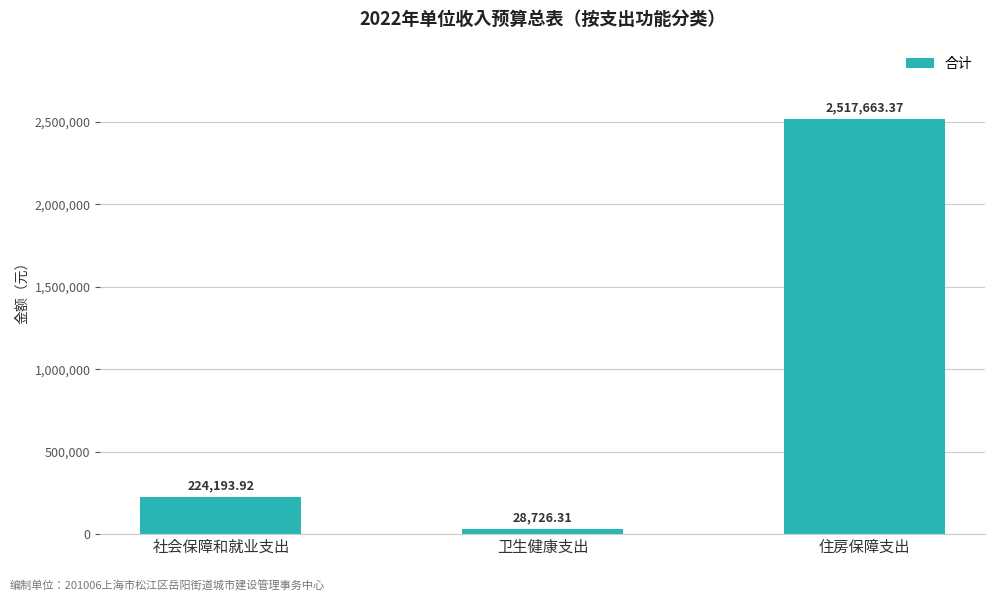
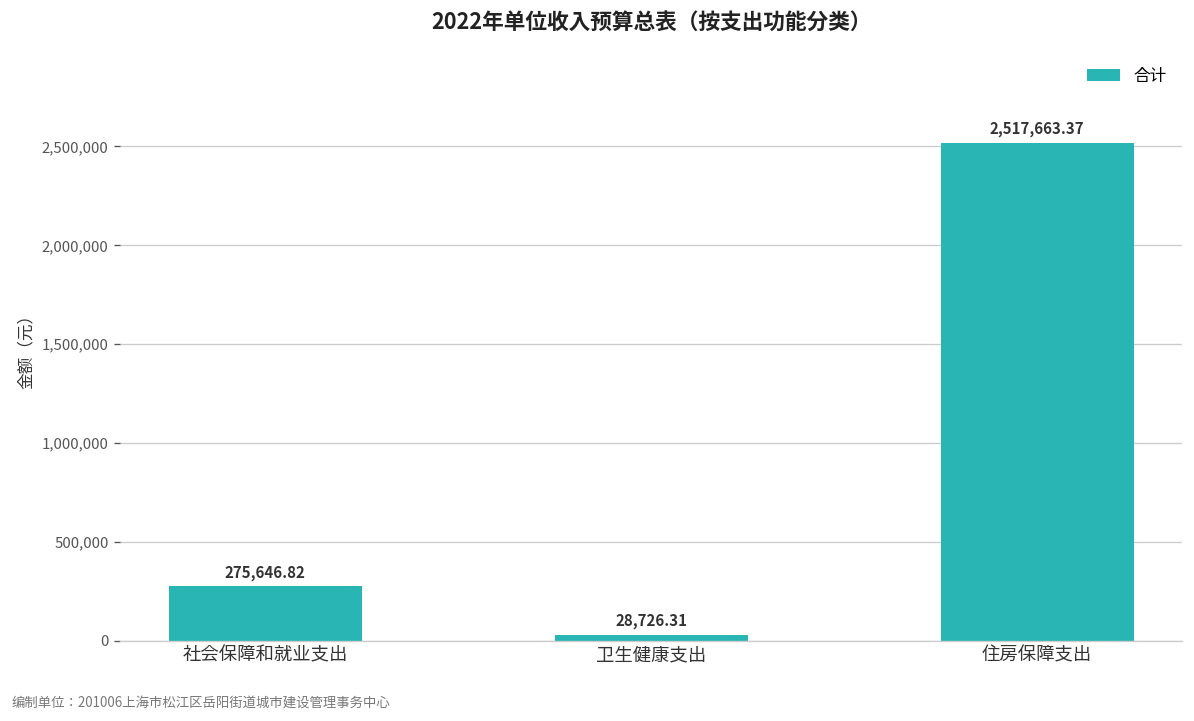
  {
-   "社会保障和就业支出": "224,193.92",
+   "社会保障和就业支出": "275,646.82",
    "卫生健康支出": "28,726.31",
    "住房保障支出": "2,517,663.37"
  }
